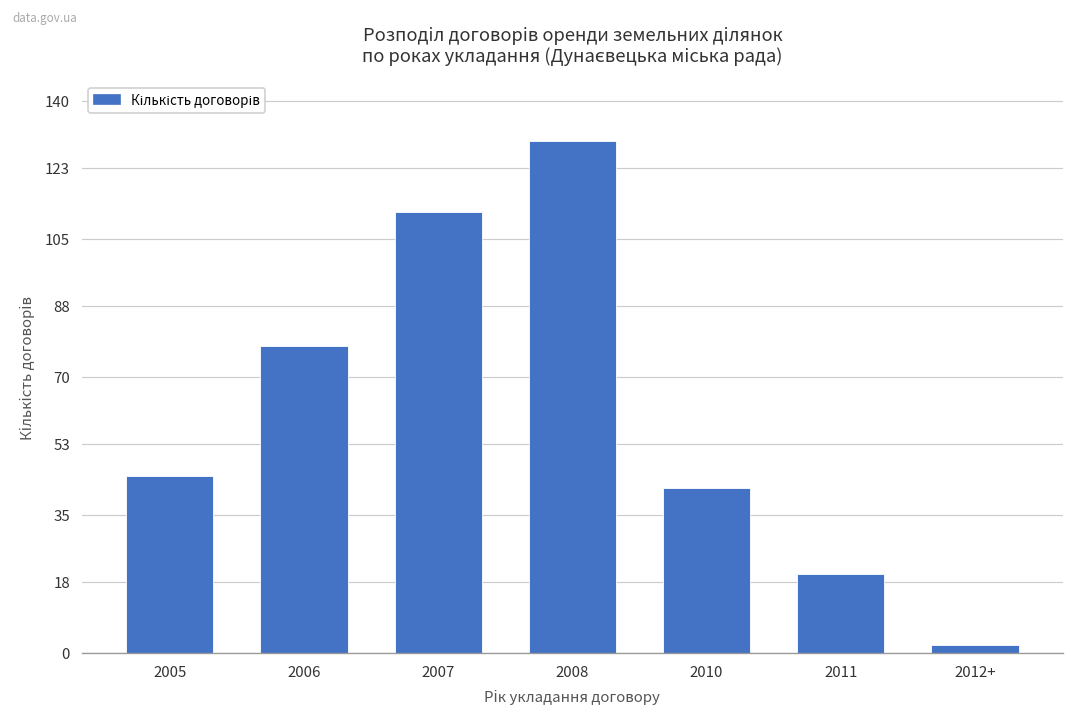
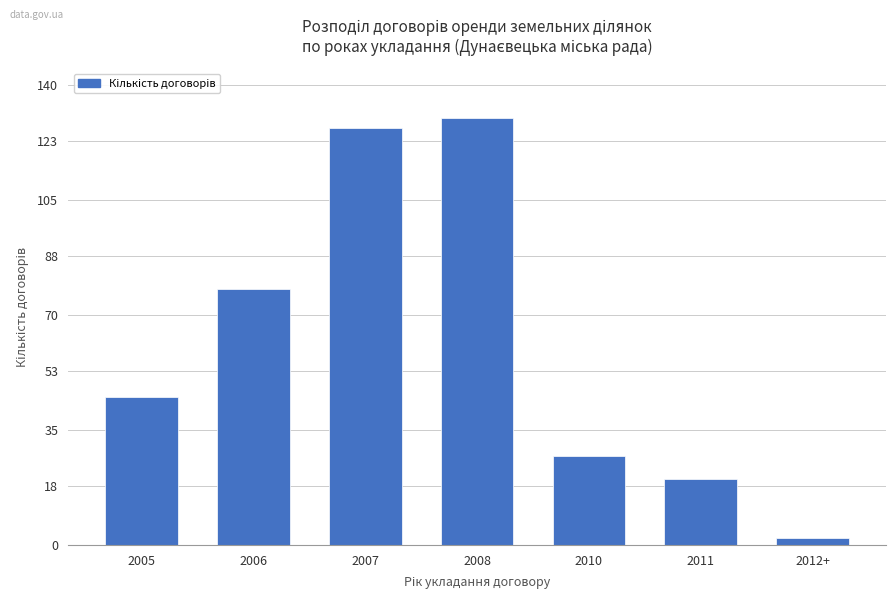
  {
    "2005": 45,
    "2006": 78,
-   "2007": 112,
+   "2007": 127,
    "2008": 130,
-   "2010": 42,
+   "2010": 27,
    "2011": 20,
    "2012+": 2
  }
